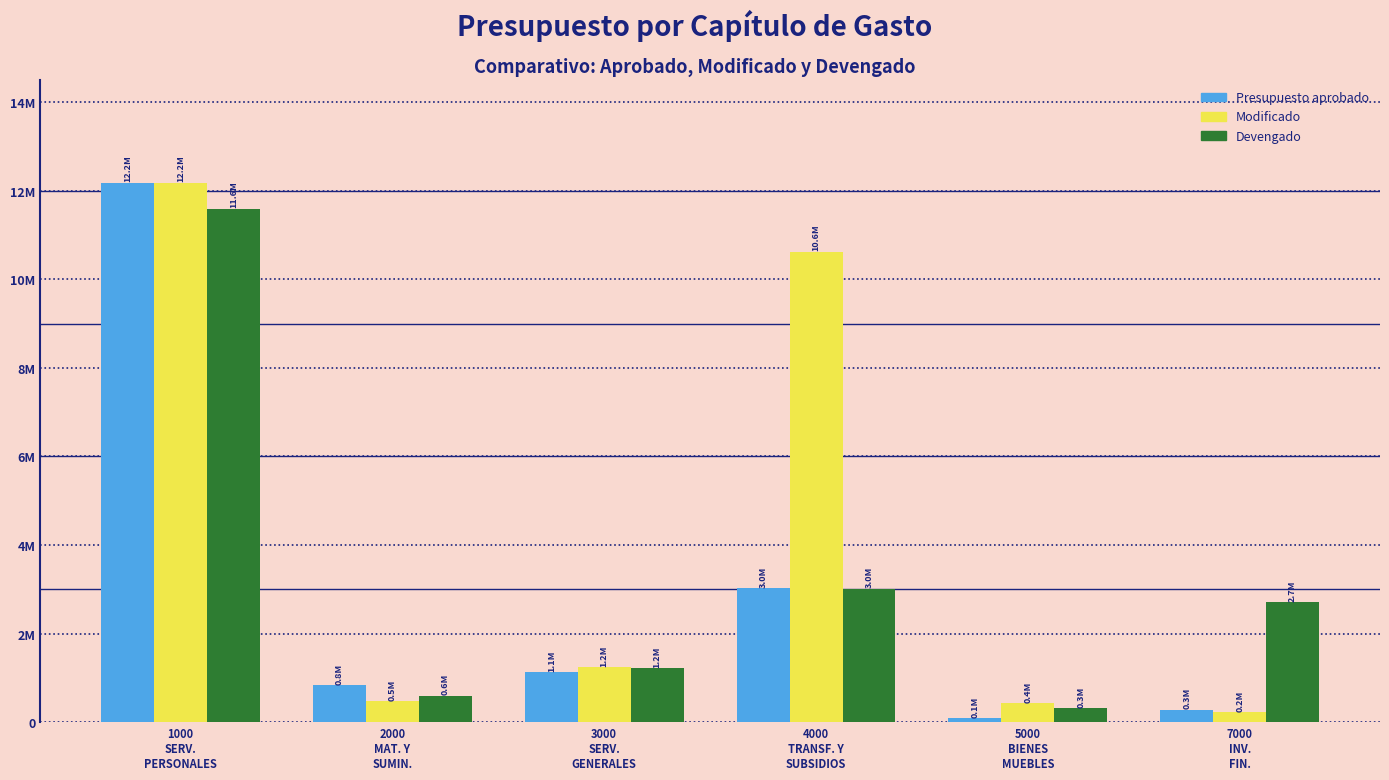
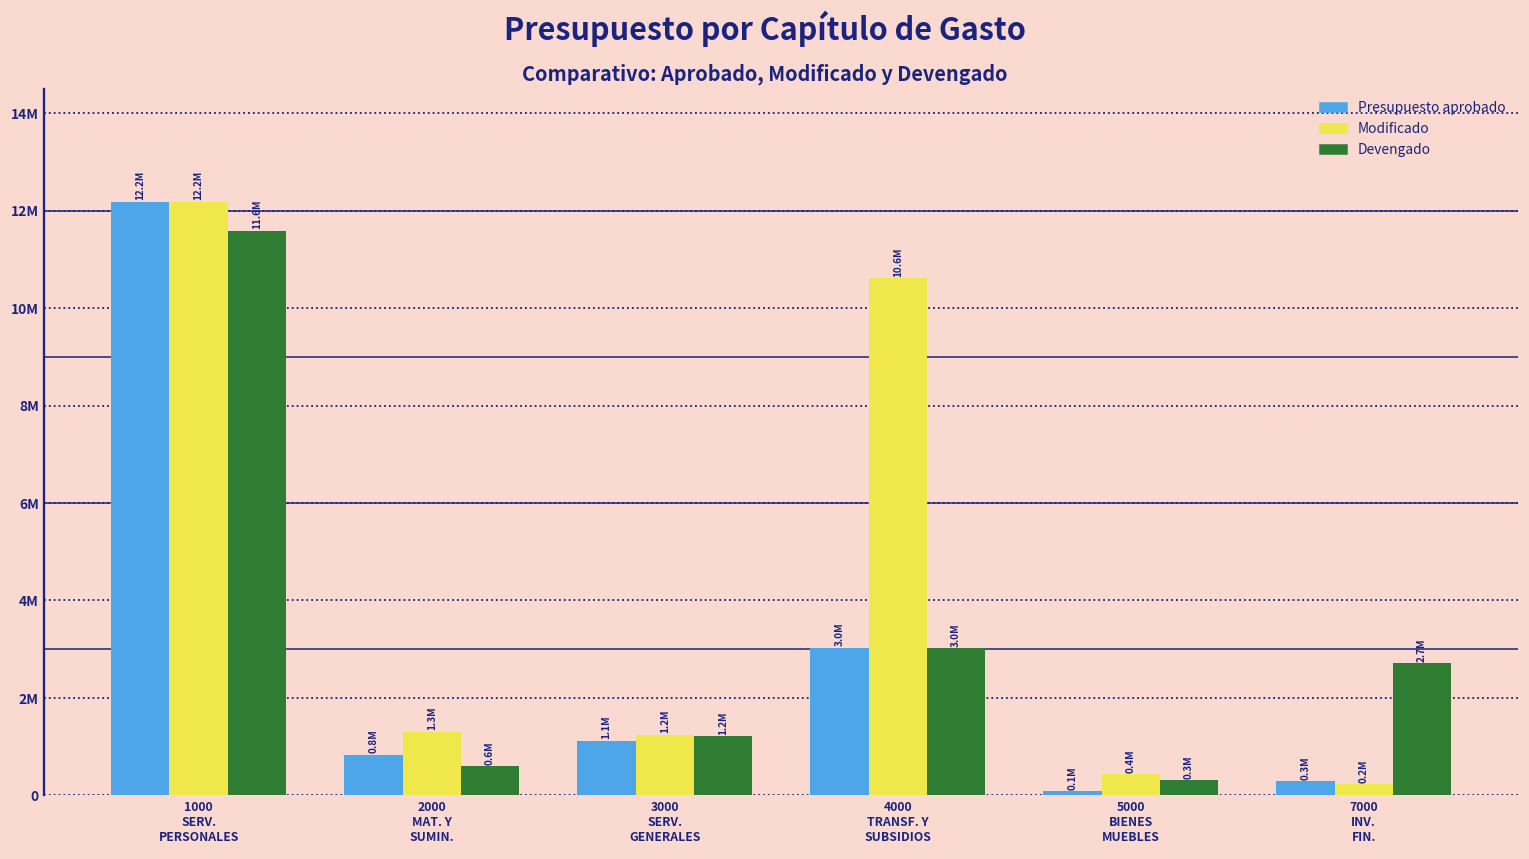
  {
    "Presupuesto aprobado": {
      "1000 SERV. PERSONALES": "12.2M",
      "2000 MAT. Y SUMIN.": "0.8M",
      "3000 SERV. GENERALES": "1.1M",
      "4000 TRANSF. Y SUBSIDIOS": "3.0M",
      "5000 BIENES MUEBLES": "0.1M",
      "7000 INV. FIN.": "0.3M"
    },
    "Modificado": {
      "1000 SERV. PERSONALES": "12.2M",
-     "2000 MAT. Y SUMIN.": "0.5M",
+     "2000 MAT. Y SUMIN.": "1.3M",
      "3000 SERV. GENERALES": "1.2M",
      "4000 TRANSF. Y SUBSIDIOS": "10.6M",
      "5000 BIENES MUEBLES": "0.4M",
      "7000 INV. FIN.": "0.2M"
    },
    "Devengado": {
      "1000 SERV. PERSONALES": "11.6M",
      "2000 MAT. Y SUMIN.": "0.6M",
      "3000 SERV. GENERALES": "1.2M",
      "4000 TRANSF. Y SUBSIDIOS": "3.0M",
      "5000 BIENES MUEBLES": "0.3M",
      "7000 INV. FIN.": "2.7M"
    }
  }
